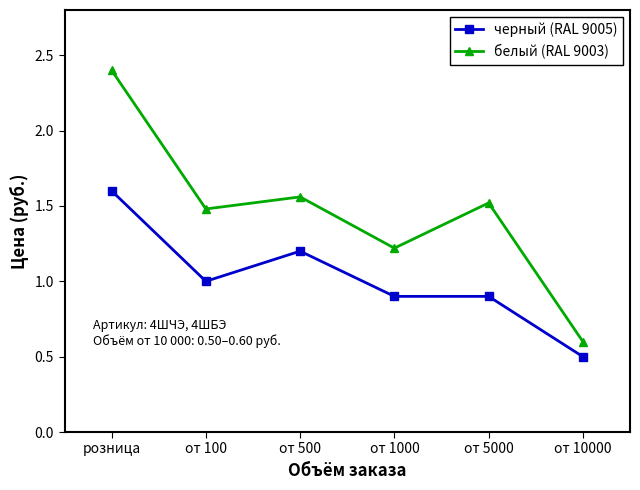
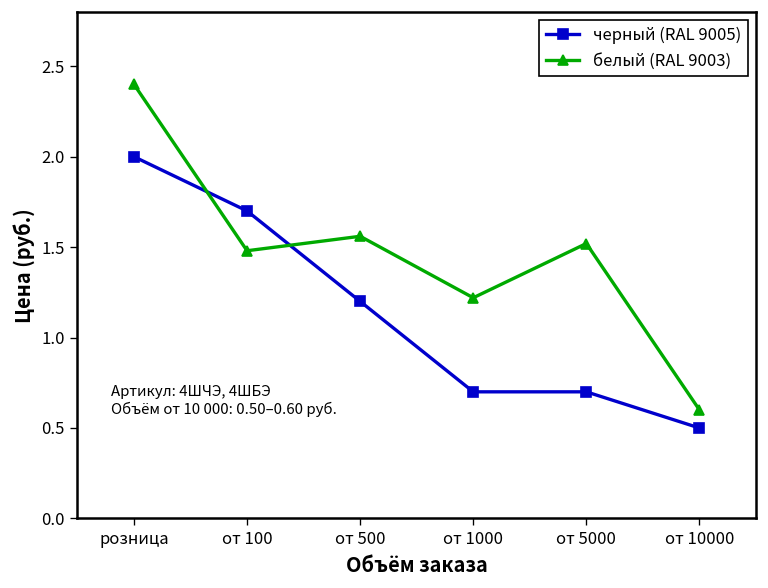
  {
    "черный (RAL 9005)": {
-     "розница": 1.6,
-     "от 100": 1.0,
+     "розница": 2.0,
+     "от 100": 1.7,
      "от 500": 1.2,
-     "от 1000": 0.9,
-     "от 5000": 0.9,
+     "от 1000": 0.7,
+     "от 5000": 0.7,
      "от 10000": 0.5
    },
    "белый (RAL 9003)": {
      "розница": 2.4,
      "от 100": 1.48,
      "от 500": 1.56,
      "от 1000": 1.22,
      "от 5000": 1.52,
      "от 10000": 0.6
    }
  }
